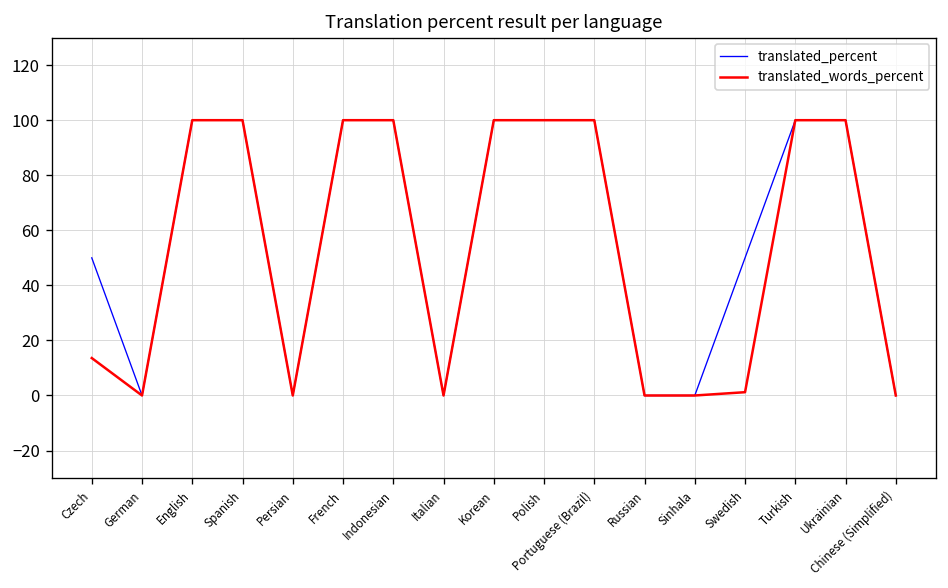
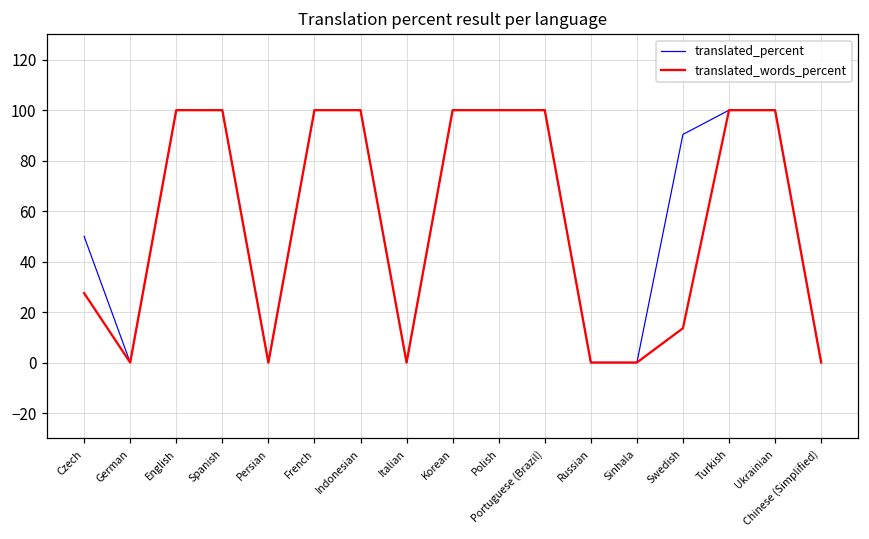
  {
    "translated_percent": {
      "Czech": 50,
-     "Swedish": 50
+     "Swedish": 90
    },
    "translated_words_percent": {
-     "Czech": 14,
-     "Swedish": 1
+     "Czech": 28,
+     "Swedish": 14
    }
  }
